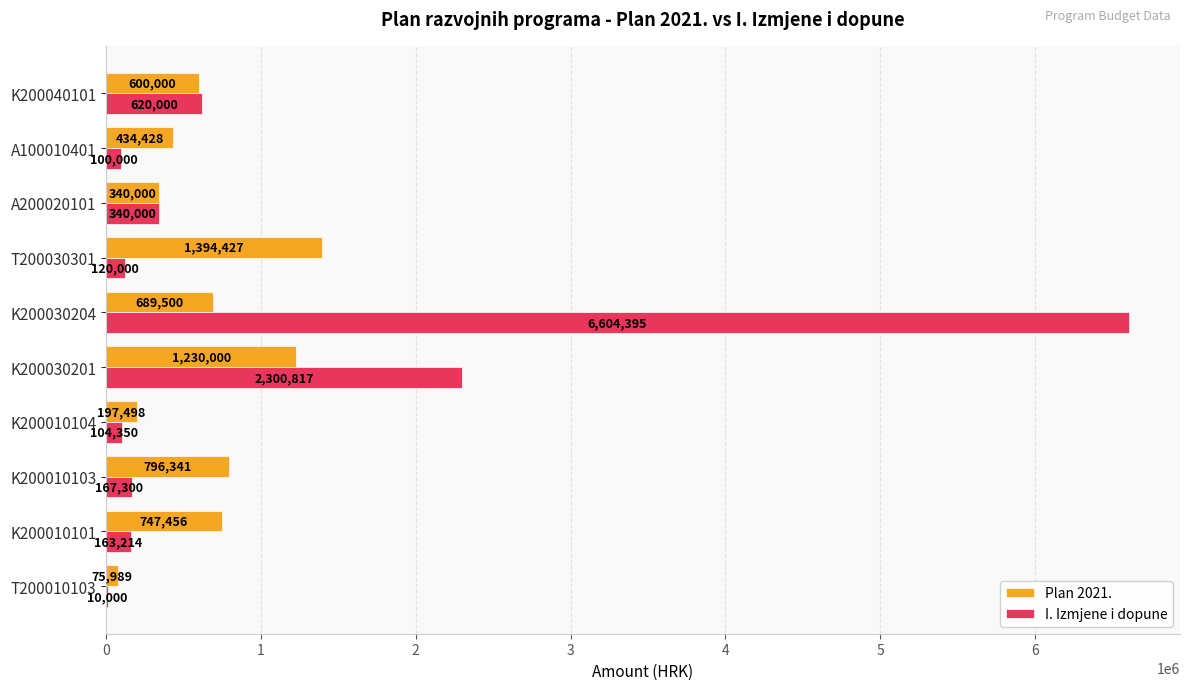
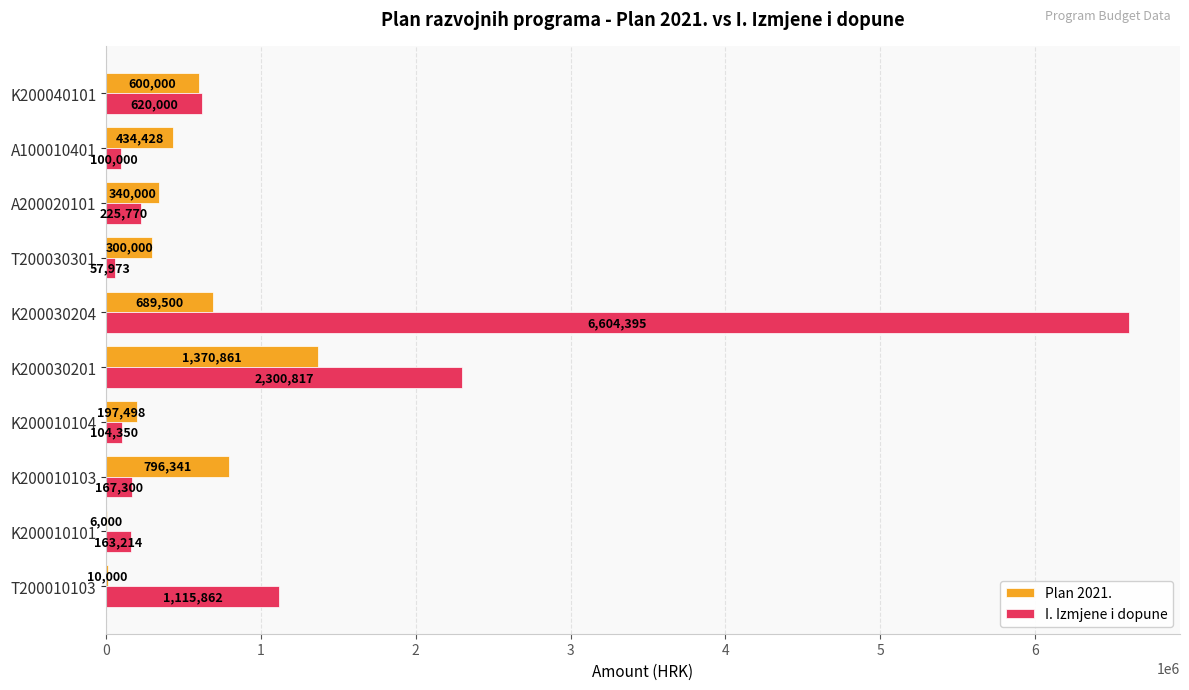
  {
    "Plan 2021.": {
      "K200040101": "600,000",
      "A100010401": "434,428",
      "A200020101": "340,000",
-     "T200030301": "1,394,427",
+     "T200030301": "300,000",
      "K200030204": "689,500",
-     "K200030201": "1,230,000",
+     "K200030201": "1,370,861",
      "K200010104": "197,498",
      "K200010103": "796,341",
-     "K200010101": "747,456",
-     "T200010103": "75,989"
+     "K200010101": "6,000",
+     "T200010103": "10,000"
    },
    "I. Izmjene i dopune": {
      "K200040101": "620,000",
      "A100010401": "100,000",
-     "A200020101": "340,000",
-     "T200030301": "120,000",
+     "A200020101": "225,770",
+     "T200030301": "57,973",
      "K200030204": "6,604,395",
      "K200030201": "2,300,817",
      "K200010104": "104,350",
      "K200010103": "167,300",
      "K200010101": "163,214",
-     "T200010103": "10,000"
+     "T200010103": "1,115,862"
    }
  }
